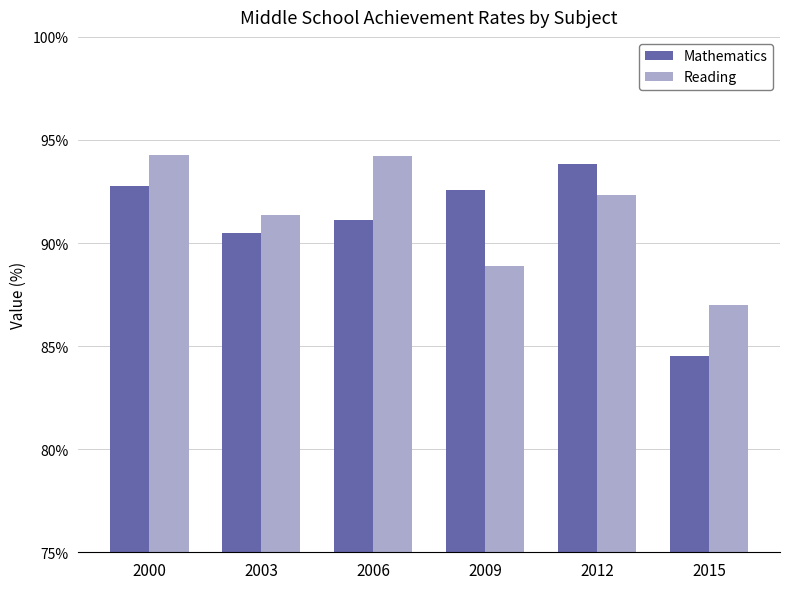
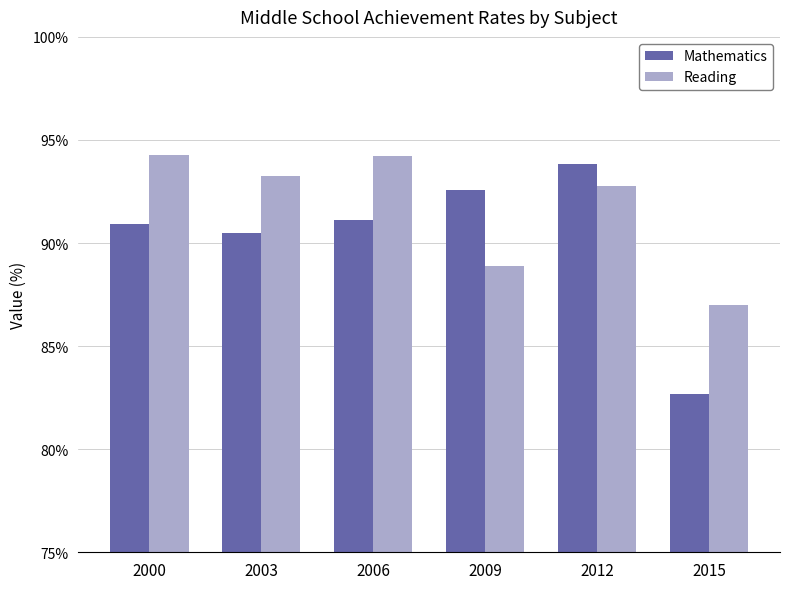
  {
    "Mathematics": {
-     "2000": "92.8%",
+     "2000": "90.9%",
      "2003": "90.5%",
      "2006": "91.1%",
      "2009": "92.6%",
      "2012": "93.8%",
-     "2015": "84.5%"
+     "2015": "82.7%"
    },
    "Reading": {
      "2000": "94.3%",
-     "2003": "91.4%",
+     "2003": "93.2%",
      "2006": "94.2%",
      "2009": "88.9%",
-     "2012": "92.4%",
+     "2012": "92.8%",
      "2015": "87.0%"
    }
  }
